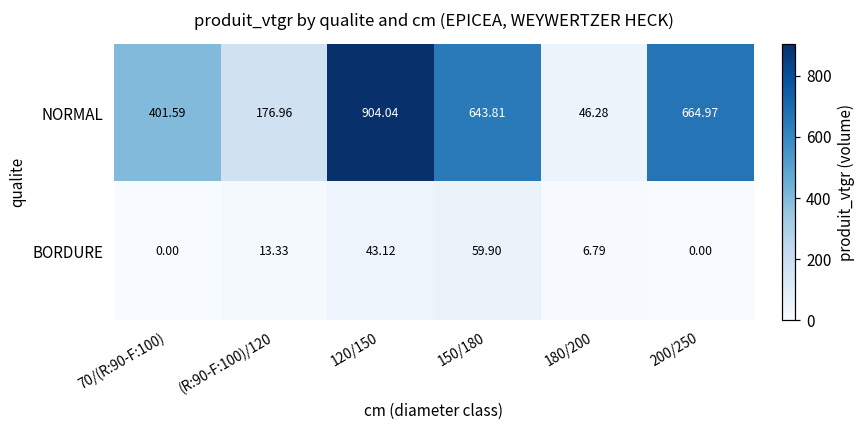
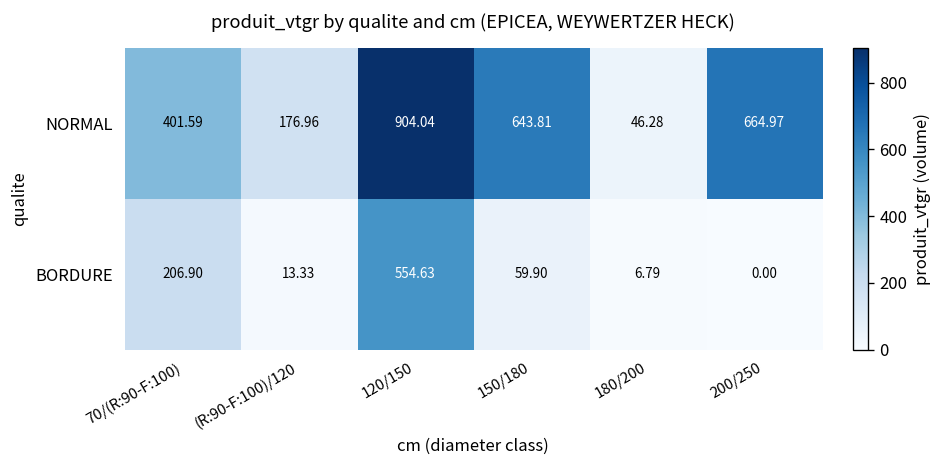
  {
    "NORMAL": {
      "70/(R:90-F:100)": 401.59,
      "(R:90-F:100)/120": 176.96,
      "120/150": 904.04,
      "150/180": 643.81,
      "180/200": 46.28,
      "200/250": 664.97
    },
    "BORDURE": {
-     "70/(R:90-F:100)": 0.00,
+     "70/(R:90-F:100)": 206.90,
      "(R:90-F:100)/120": 13.33,
-     "120/150": 43.12,
+     "120/150": 554.63,
      "150/180": 59.90,
      "180/200": 6.79,
      "200/250": 0.00
    }
  }
